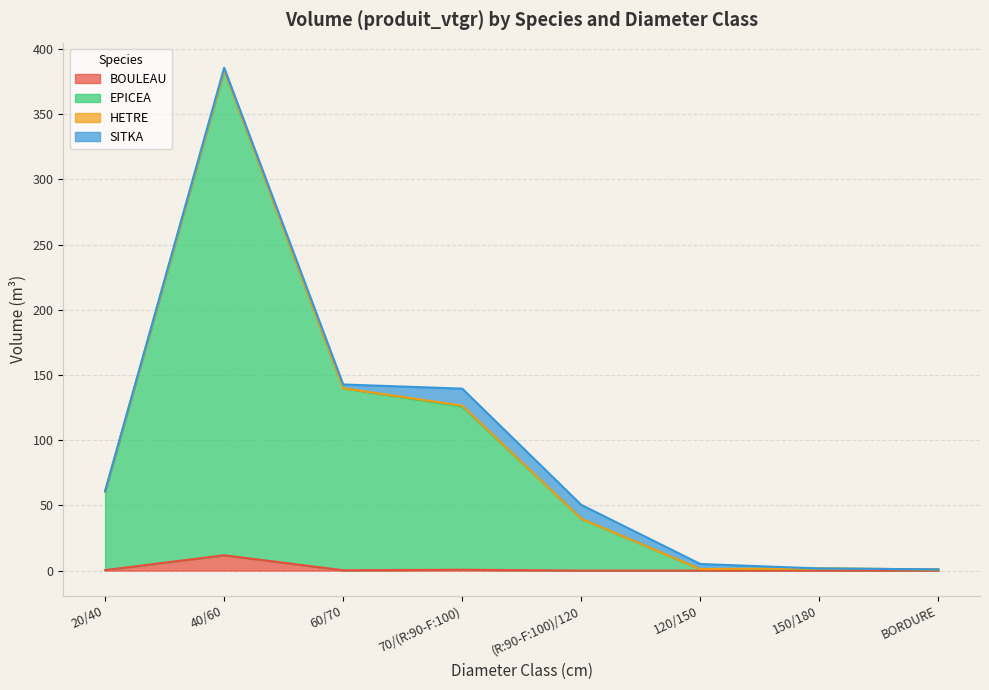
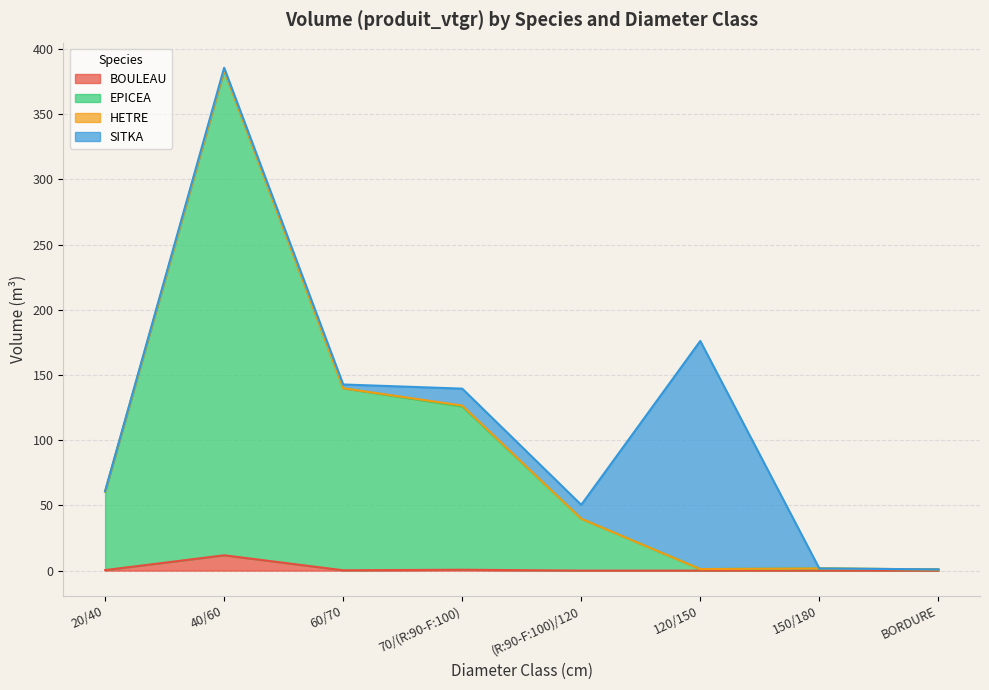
  {
    "BOULEAU": {
      "20/40": 0,
      "40/60": 12,
      "60/70": 0,
      "70/(R:90-F:100)": 1,
      "(R:90-F:100)/120": 0
    },
    "SITKA": {
      "60/70": 3,
      "70/(R:90-F:100)": 13,
      "(R:90-F:100)/120": 11,
-     "120/150": 4
+     "120/150": 175
    }
  }
